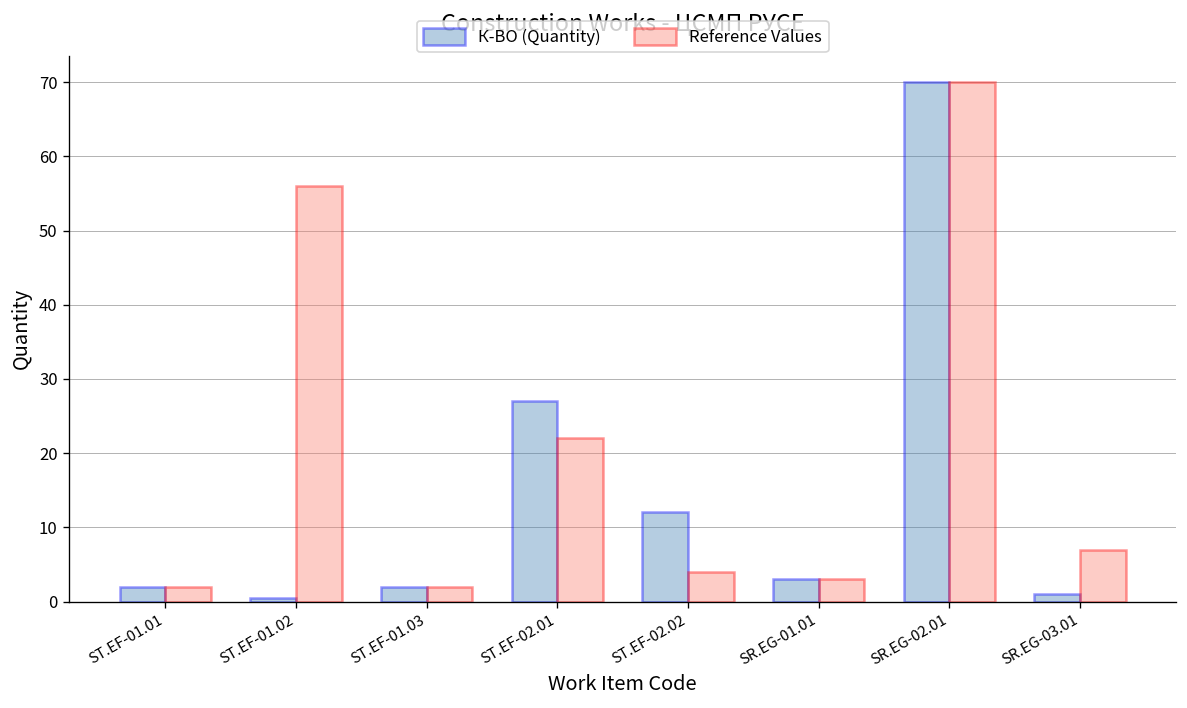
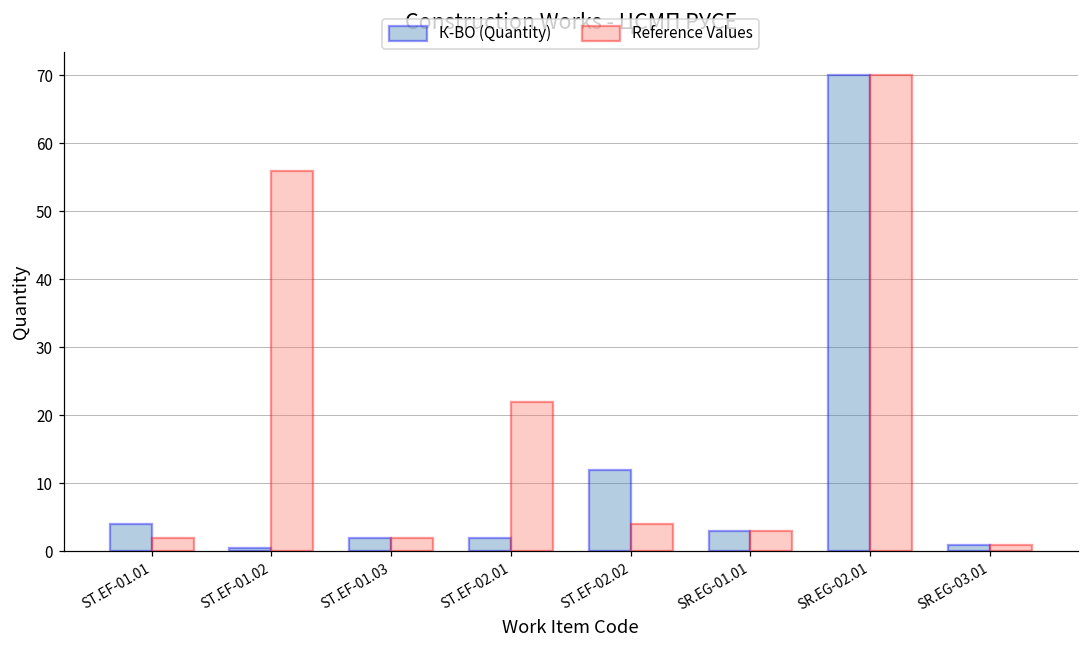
  {
    "К-ВО (Quantity)": {
-     "ST.EF-01.01": 2,
+     "ST.EF-01.01": 4,
      "ST.EF-01.02": 1,
      "ST.EF-01.03": 2,
-     "ST.EF-02.01": 27,
+     "ST.EF-02.01": 2,
      "ST.EF-02.02": 12,
      "SR.EG-01.01": 3,
      "SR.EG-02.01": 70,
      "SR.EG-03.01": 1
    },
    "Reference Values": {
      "ST.EF-01.01": 2,
      "ST.EF-01.02": 56,
      "ST.EF-01.03": 2,
      "ST.EF-02.01": 22,
      "ST.EF-02.02": 4,
      "SR.EG-01.01": 3,
      "SR.EG-02.01": 70,
-     "SR.EG-03.01": 7
+     "SR.EG-03.01": 1
    }
  }
